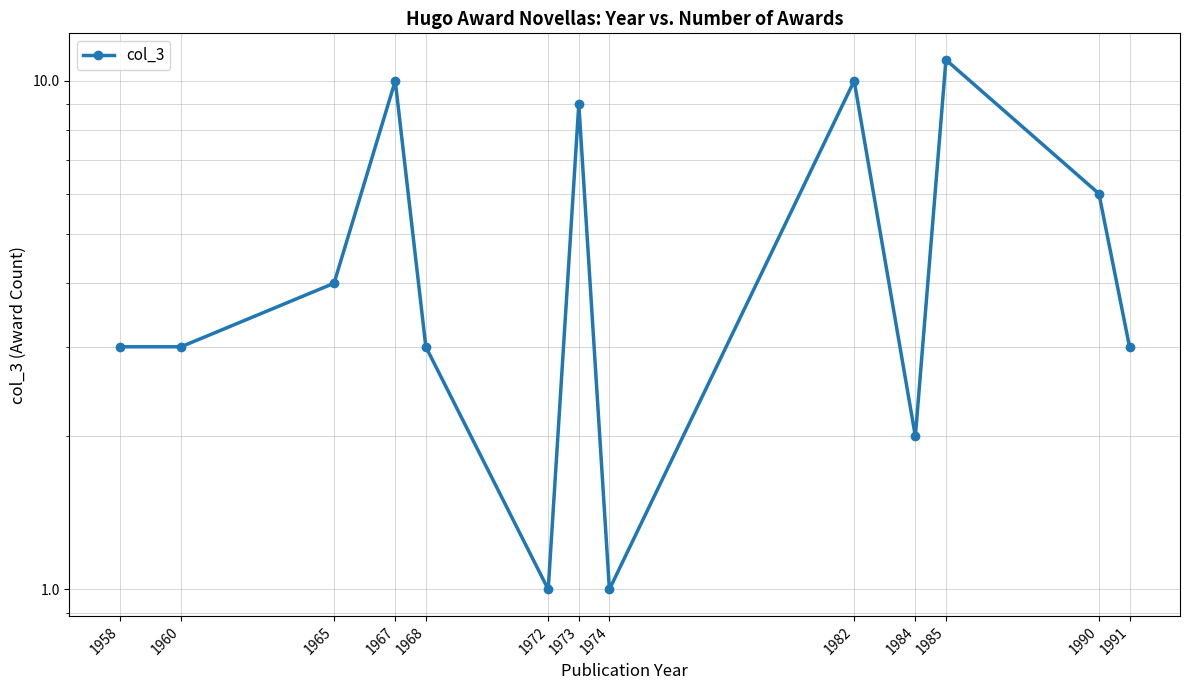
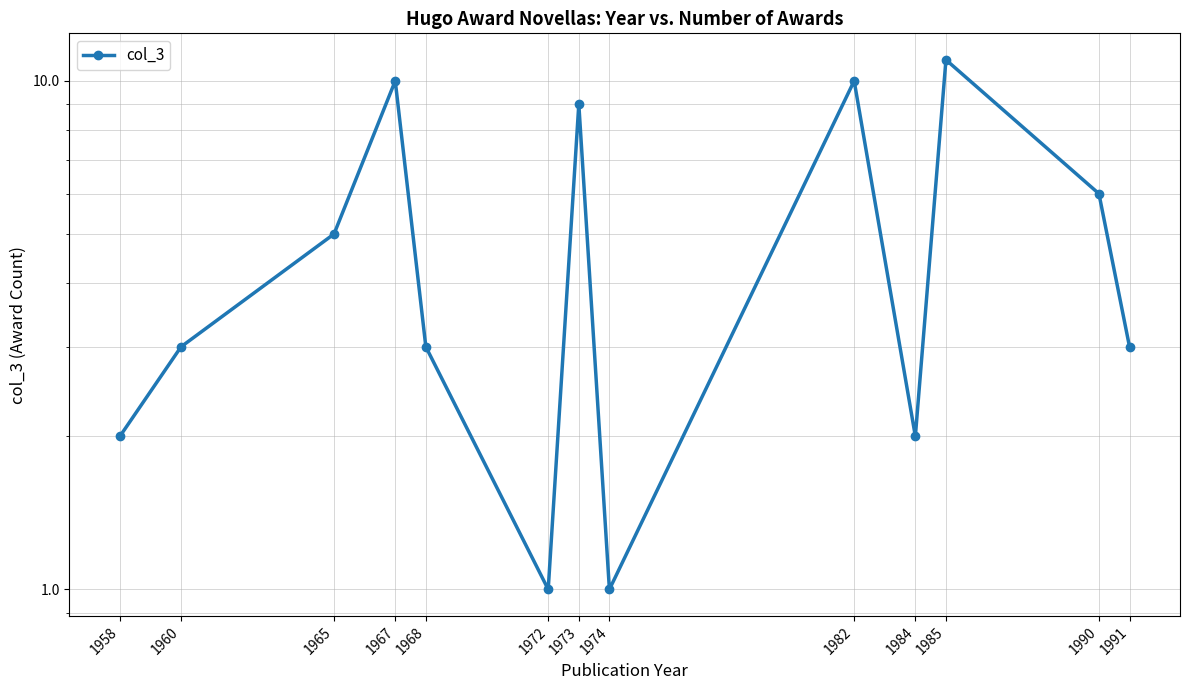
  {
-   "1958": 3,
+   "1958": 2,
    "1960": 3,
-   "1965": 4,
+   "1965": 5,
    "1967": 10,
    "1968": 3,
    "1972": 1,
    "1973": 9,
    "1974": 1,
    "1982": 10,
    "1984": 2,
    "1985": 11,
    "1990": 6,
    "1991": 3
  }
